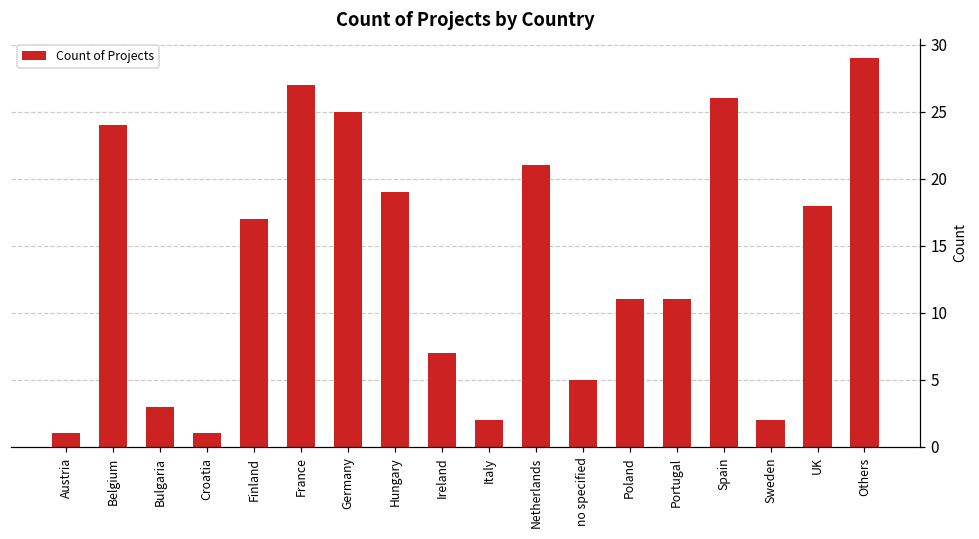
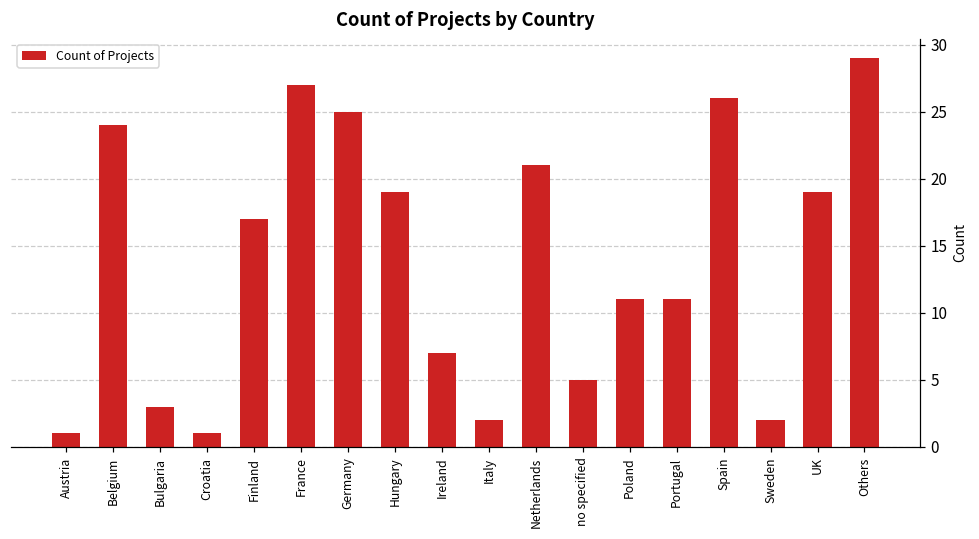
  {
    "Austria": 1,
    "Belgium": 24,
    "Bulgaria": 3,
    "Croatia": 1,
    "Finland": 17,
    "France": 27,
    "Germany": 25,
    "Hungary": 19,
    "Ireland": 7,
    "Italy": 2,
    "Netherlands": 21,
    "no specified": 5,
    "Poland": 11,
    "Portugal": 11,
    "Spain": 26,
    "Sweden": 2,
-   "UK": 18,
+   "UK": 19,
    "Others": 29
  }
